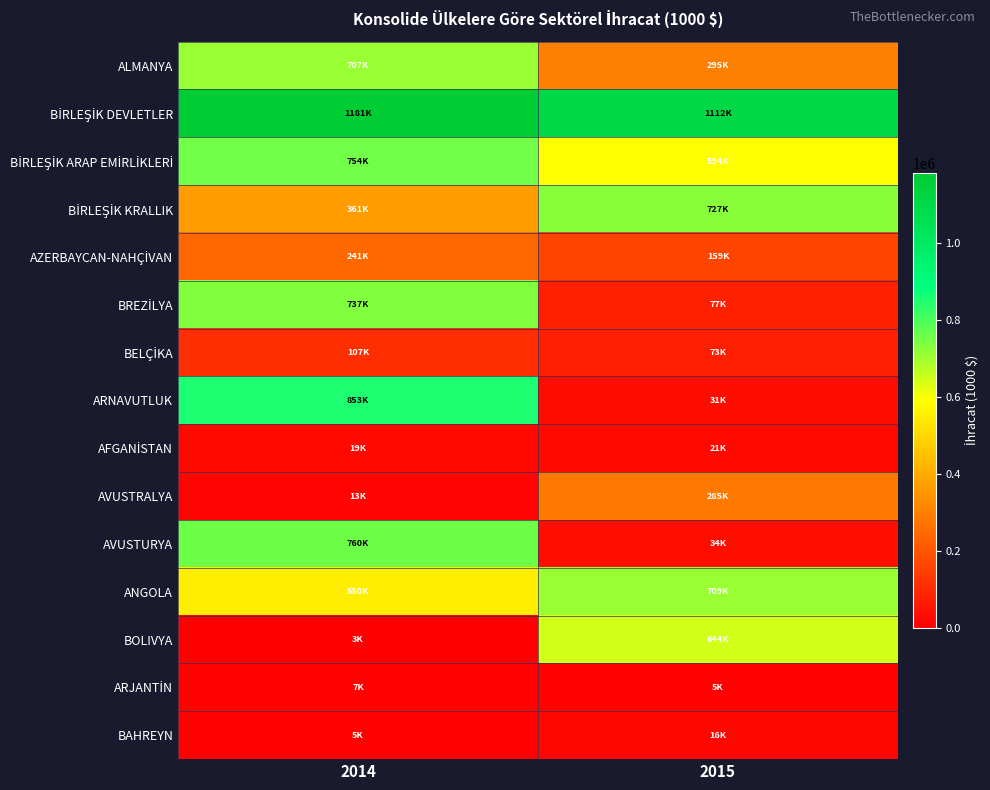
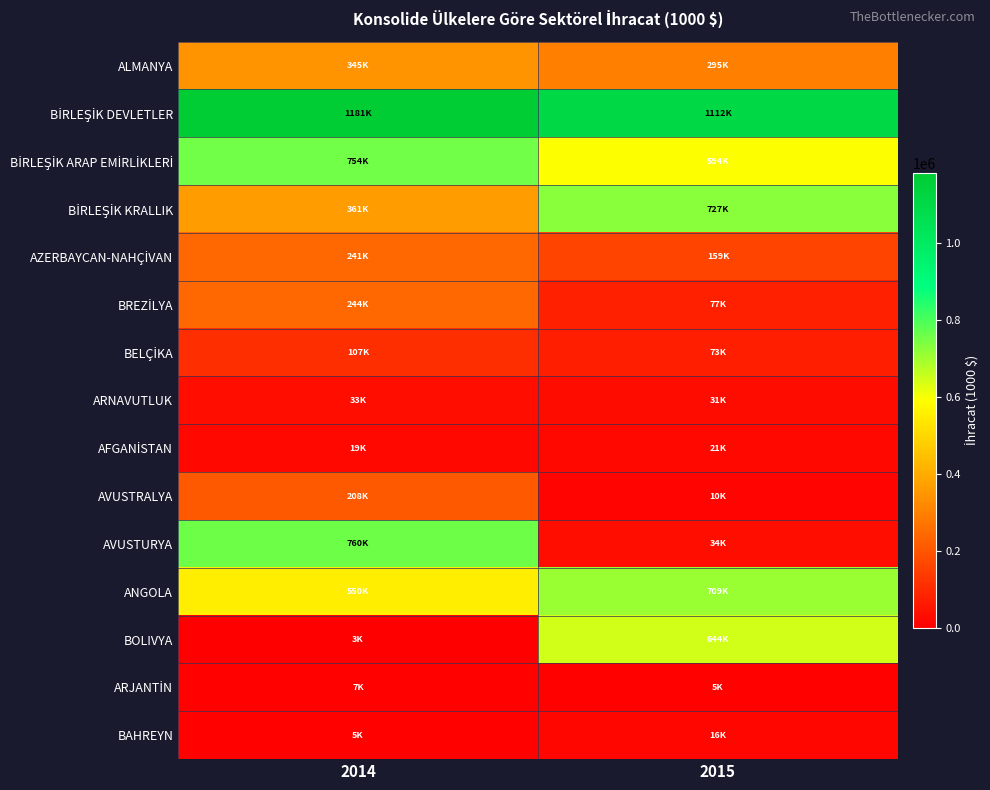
  {
    "ALMANYA": {
-     "2014": "707K",
+     "2014": "345K",
      "2015": "295K"
    },
    "BİRLEŞİK DEVLETLER": {
      "2014": "1181K",
      "2015": "1112K"
    },
    "BİRLEŞİK ARAP EMİRLİKLERİ": {
      "2014": "754K",
      "2015": "594K"
    },
    "BİRLEŞİK KRALLIK": {
      "2014": "361K",
      "2015": "727K"
    },
    "AZERBAYCAN-NAHÇİVAN": {
      "2014": "241K",
      "2015": "159K"
    },
    "BREZİLYA": {
-     "2014": "737K",
+     "2014": "244K",
      "2015": "77K"
    },
    "BELÇİKA": {
      "2014": "107K",
      "2015": "73K"
    },
    "ARNAVUTLUK": {
-     "2014": "853K",
+     "2014": "33K",
      "2015": "31K"
    },
    "AFGANİSTAN": {
      "2014": "19K",
      "2015": "21K"
    },
    "AVUSTRALYA": {
-     "2014": "13K",
-     "2015": "285K"
+     "2014": "208K",
+     "2015": "10K"
    },
    "AVUSTURYA": {
      "2014": "760K",
      "2015": "34K"
    },
    "ANGOLA": {
      "2014": "550K",
      "2015": "709K"
    },
    "BOLIVYA": {
      "2014": "3K",
      "2015": "644K"
    },
    "ARJANTİN": {
      "2014": "7K",
      "2015": "5K"
    },
    "BAHREYN": {
      "2014": "5K",
      "2015": "16K"
    }
  }
